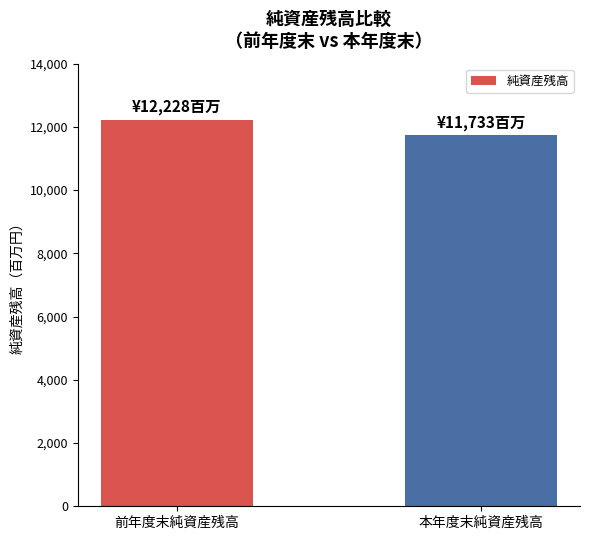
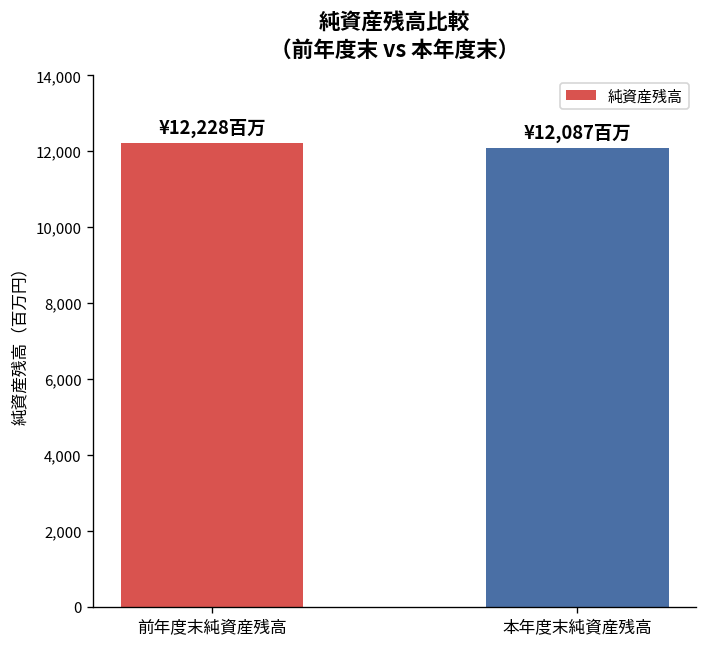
  {
    "前年度末純資産残高": "¥12,228",
-   "本年度末純資産残高": "¥11,733"
+   "本年度末純資産残高": "¥12,087"
  }
